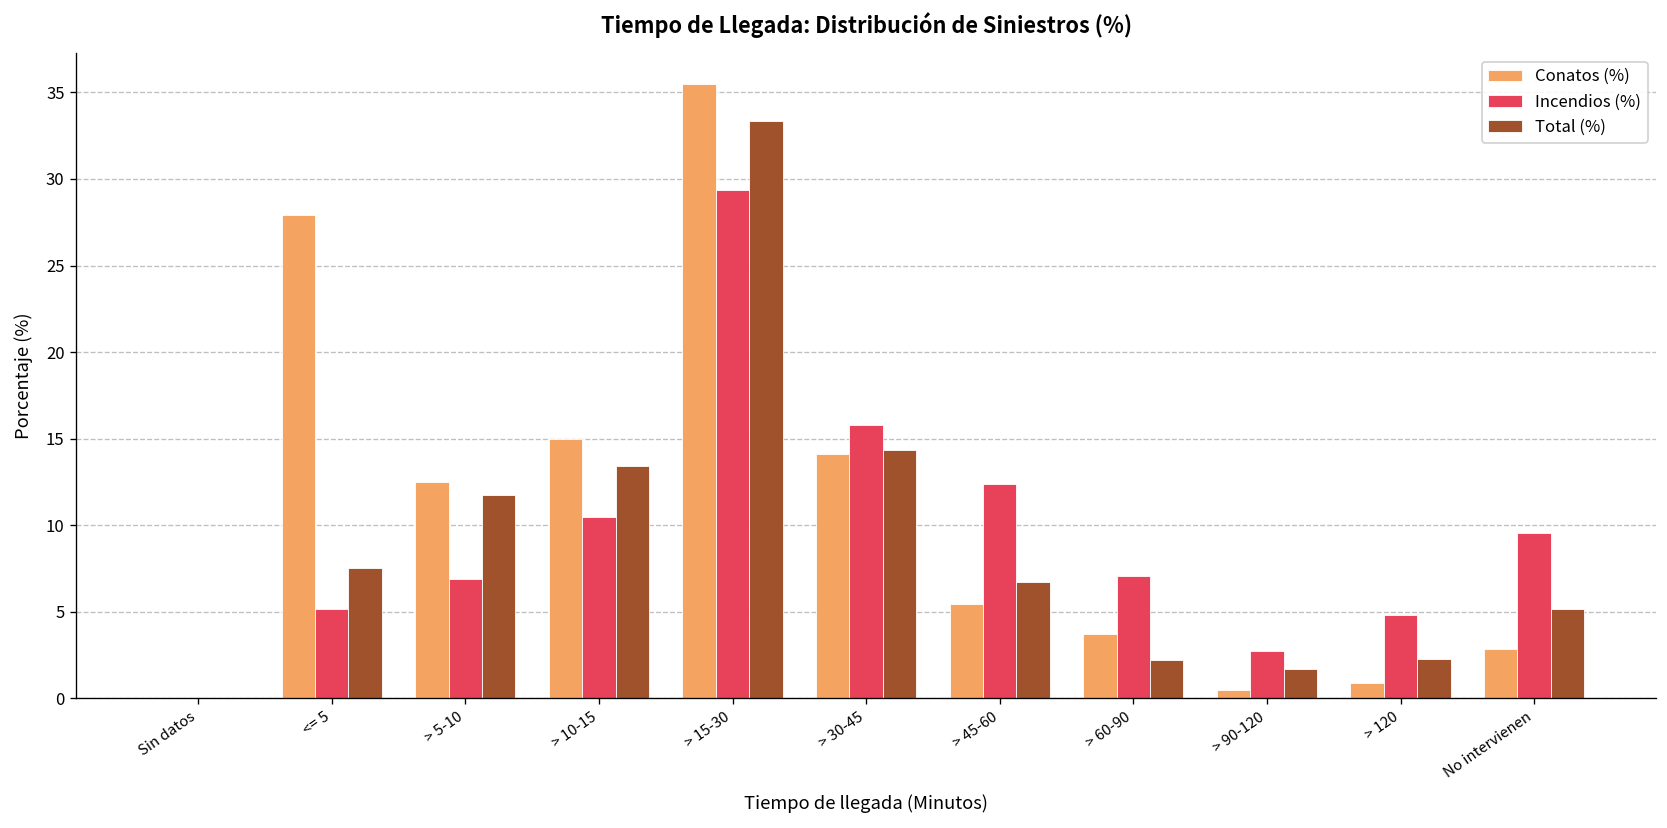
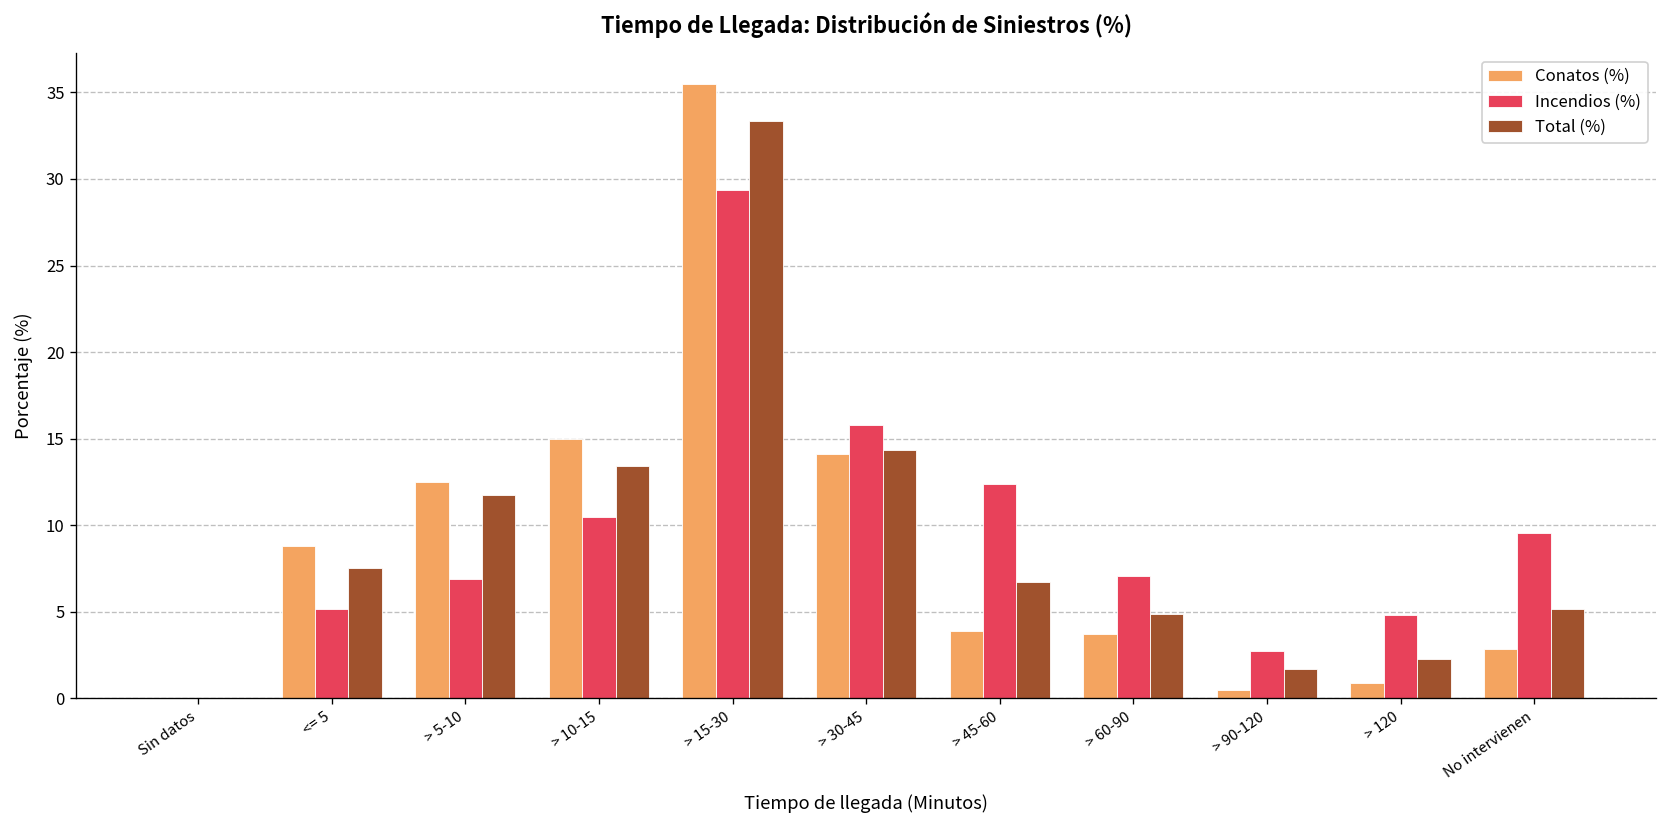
  {
    "Conatos (%)": {
-     "<= 5": 27.9,
+     "<= 5": 8.8,
      "> 5-10": 12.5,
      "> 10-15": 15.0,
      "> 15-30": 35.5,
      "> 30-45": 14.1,
-     "> 45-60": 5.5,
+     "> 45-60": 3.9,
      "> 60-90": 3.7,
      "> 90-120": 0.5,
      "> 120": 0.9,
      "No intervienen": 2.9
    },
    "Incendios (%)": {
      "<= 5": 5.1,
      "> 5-10": 6.9,
      "> 10-15": 10.5,
      "> 15-30": 29.4,
      "> 30-45": 15.8,
      "> 45-60": 12.4,
      "> 60-90": 7.1,
      "> 90-120": 2.7,
      "> 120": 4.8,
      "No intervienen": 9.6
    },
    "Total (%)": {
      "<= 5": 7.5,
      "> 5-10": 11.7,
      "> 10-15": 13.4,
      "> 15-30": 33.3,
      "> 30-45": 14.4,
      "> 45-60": 6.7,
-     "> 60-90": 2.2,
+     "> 60-90": 4.9,
      "> 90-120": 1.7,
      "> 120": 2.3,
      "No intervienen": 5.2
    }
  }
